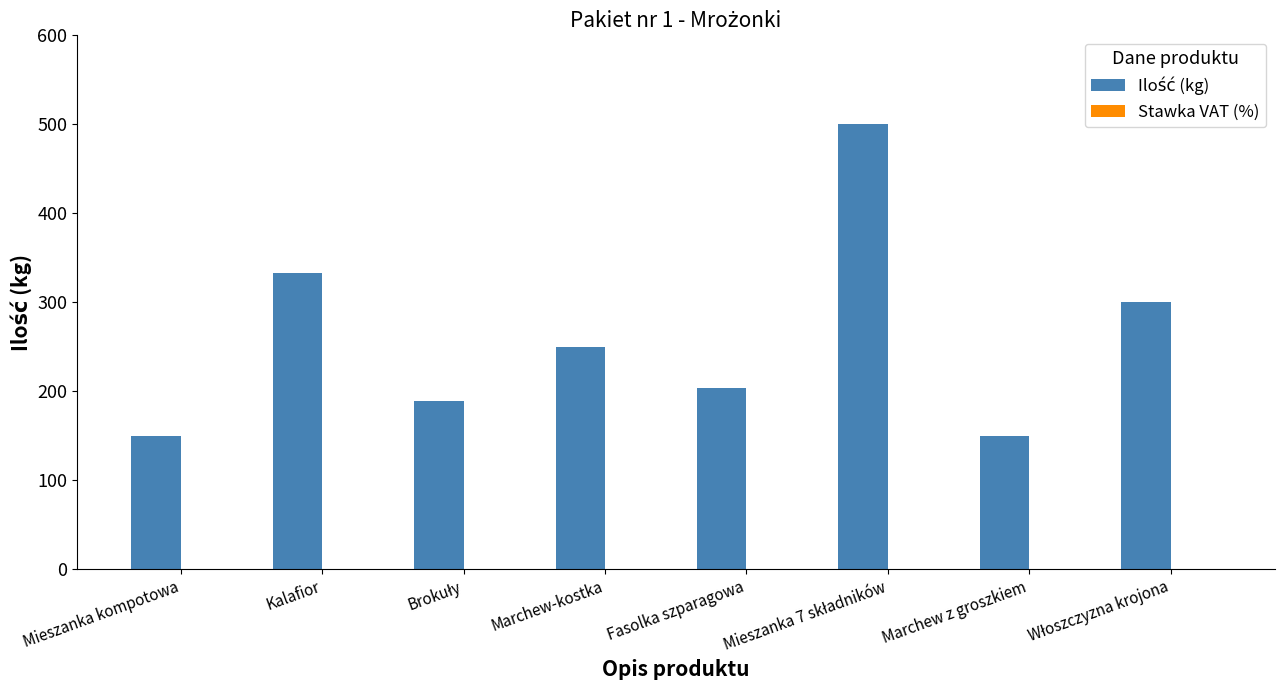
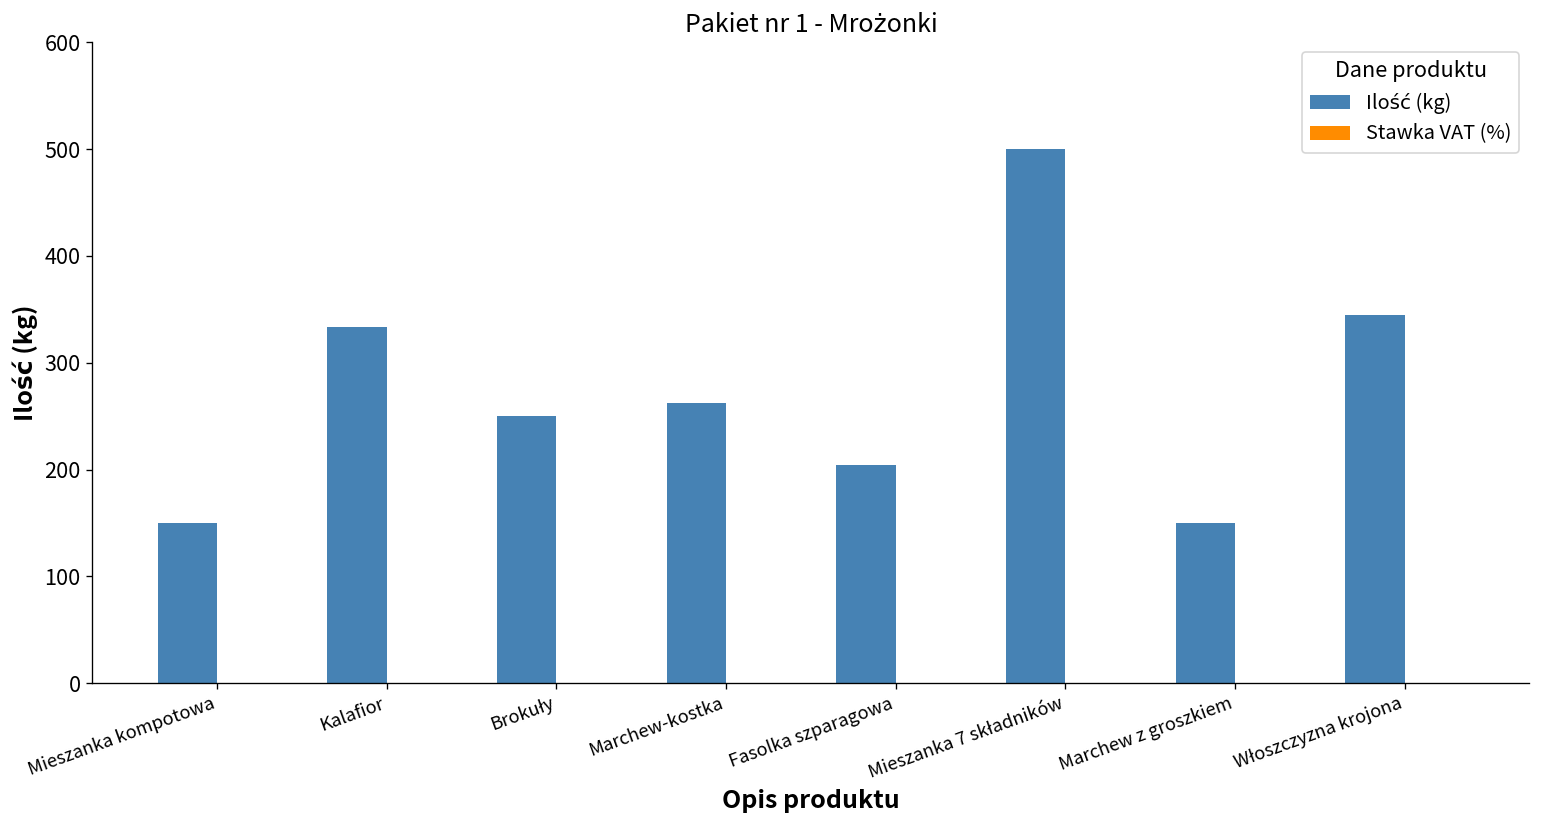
  {
    "Ilość (kg)": {
      "Mieszanka kompotowa": 150,
      "Kalafior": 330,
-     "Brokuły": 190,
-     "Marchew-kostka": 250,
+     "Brokuły": 250,
+     "Marchew-kostka": 260,
      "Fasolka szparagowa": 200,
      "Mieszanka 7 składników": 500,
      "Marchew z groszkiem": 150,
-     "Włoszczyzna krojona": 300
+     "Włoszczyzna krojona": 350
    }
  }
